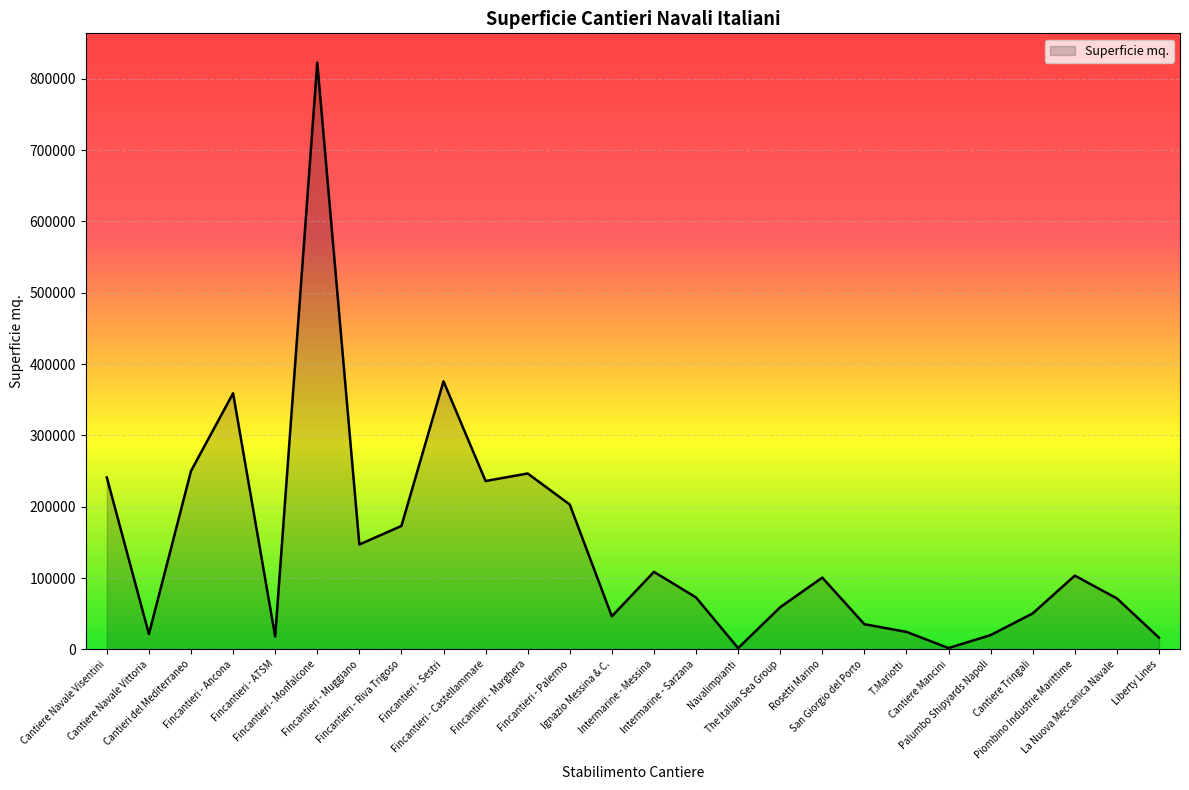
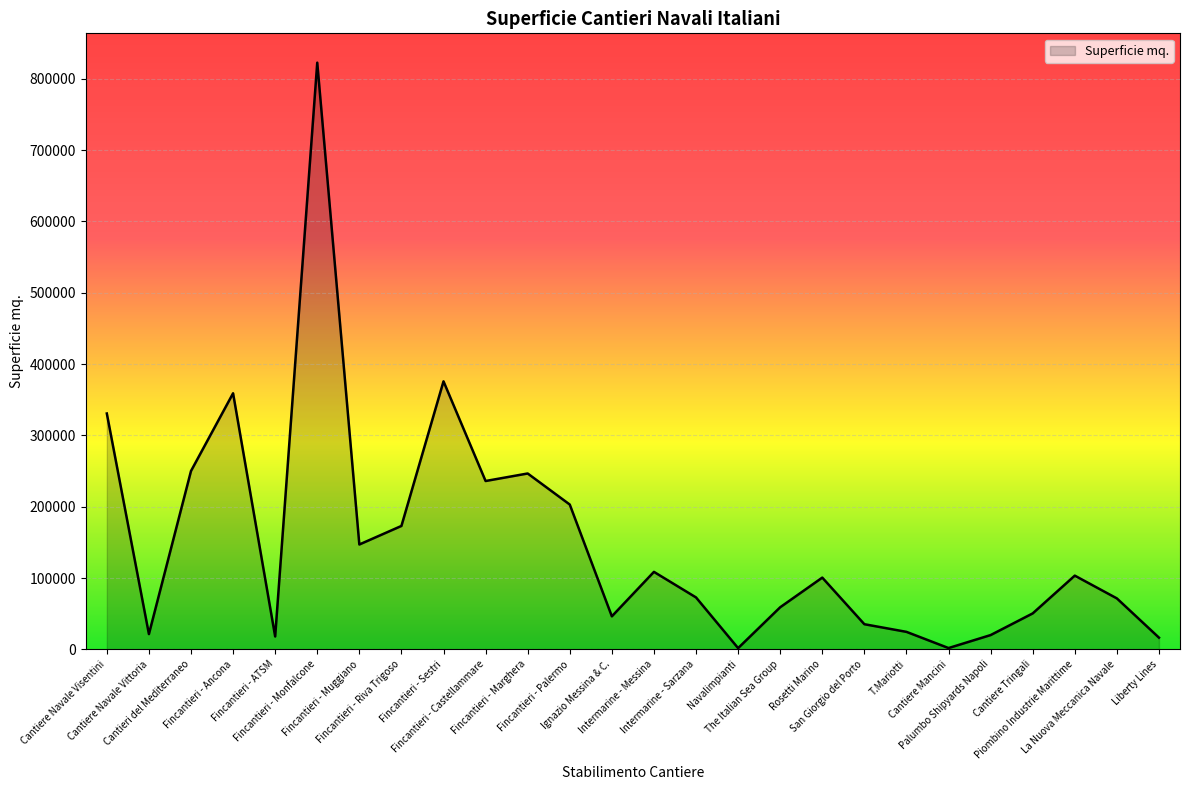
  {
-   "Cantiere Navale Visentini": 240000,
+   "Cantiere Navale Visentini": 330000,
    "Cantiere Navale Vittoria": 20000,
    "Cantieri del Mediterraneo": 250000,
    "Fincantieri - Ancona": 360000,
    "Fincantieri - ATSM": 20000,
    "Fincantieri - Monfalcone": 820000,
    "Fincantieri - Muggiano": 150000,
    "Fincantieri - Riva Trigoso": 170000,
    "Fincantieri - Sestri": 380000,
    "Fincantieri - Castellammare": 240000,
    "Fincantieri - Marghera": 250000,
    "Fincantieri - Palermo": 200000,
    "Ignazio Messina & C.": 50000,
    "Intermarine - Messina": 110000,
    "Intermarine - Sarzana": 70000,
    "Navalimpianti": 0,
    "The Italian Sea Group": 60000,
    "Rosetti Marino": 100000,
    "San Giorgio del Porto": 40000,
    "T.Mariotti": 20000,
    "Cantiere Mancini": 0,
    "Palumbo Shipyards Napoli": 20000,
    "Cantiere Tringali": 50000,
    "Piombino Industrie Marittime": 100000,
    "La Nuova Meccanica Navale": 70000,
    "Liberty Lines": 20000
  }
